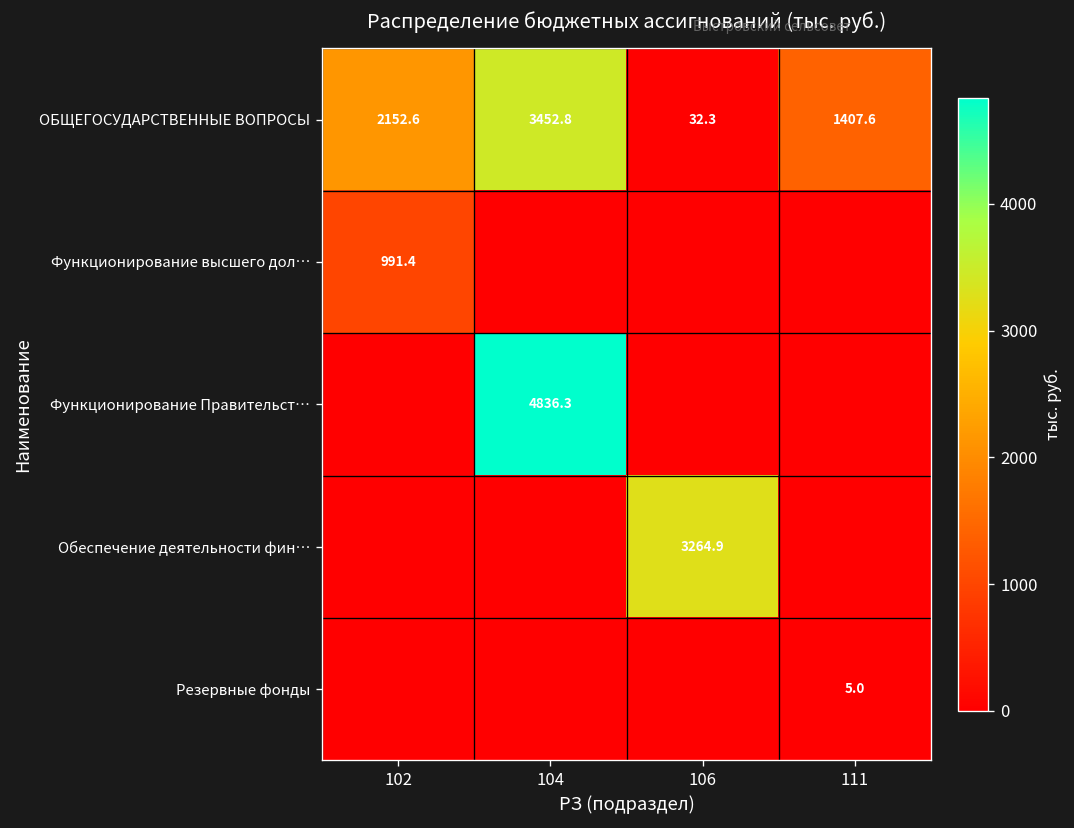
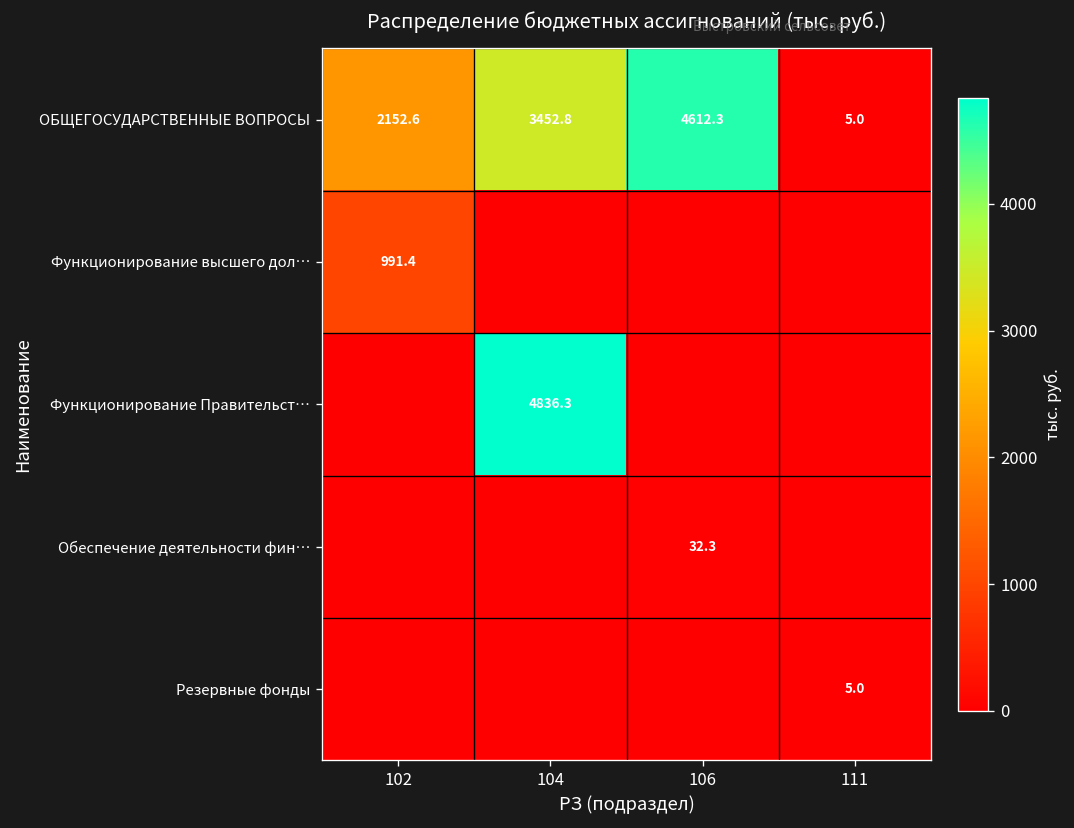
  {
    "ОБЩЕГОСУДАРСТВЕННЫЕ ВОПРОСЫ": {
      "102": 2152.6,
      "104": 3452.8,
-     "106": 32.3,
-     "111": 1407.6
+     "106": 4612.3,
+     "111": 5.0
    },
    "Функционирование высшего дол…": {
      "102": 991.4
    },
    "Функционирование Правительст…": {
      "104": 4836.3
    },
    "Обеспечение деятельности фин…": {
-     "106": 3264.9
+     "106": 32.3
    },
    "Резервные фонды": {
      "111": 5.0
    }
  }
